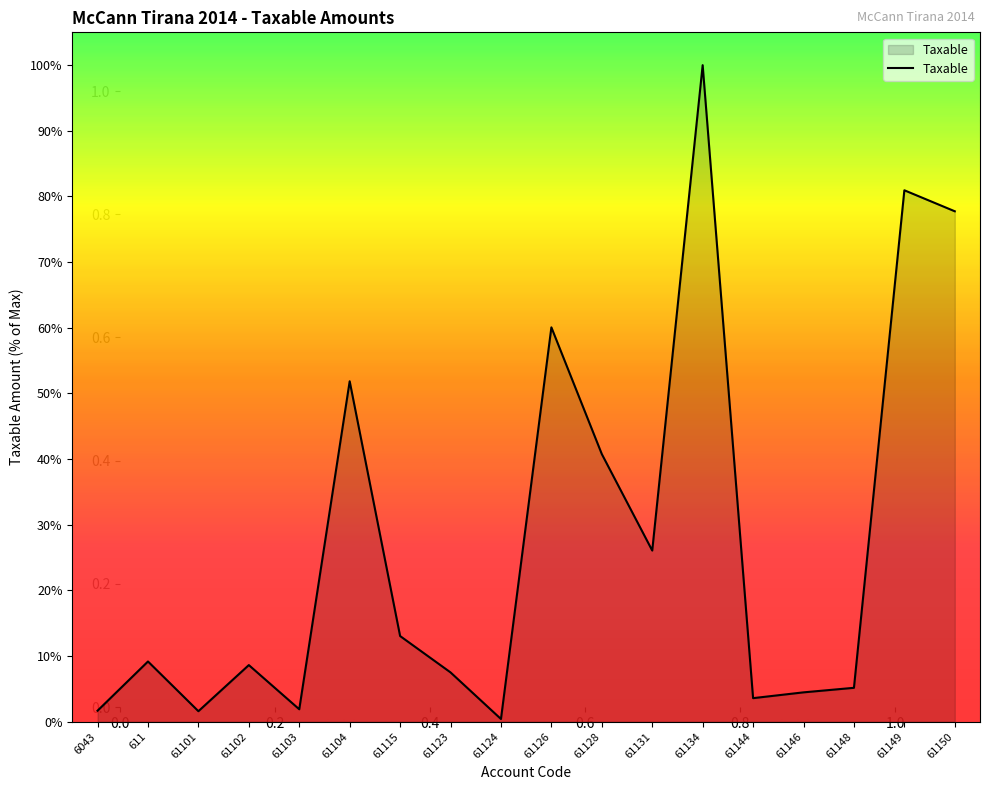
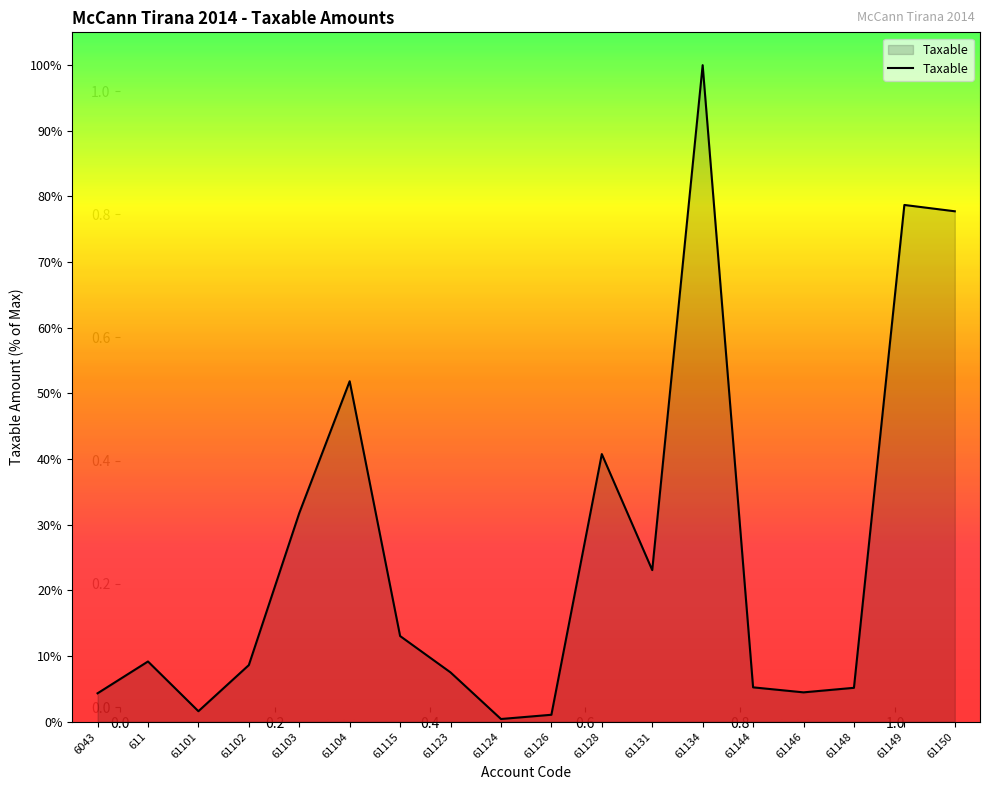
  {
-   "6043": "2%",
+   "6043": "4%",
    "611": "9%",
    "61101": "2%",
    "61102": "9%",
-   "61103": "2%",
+   "61103": "32%",
    "61104": "52%",
    "61115": "13%",
    "61123": "8%",
    "61124": "0%",
-   "61126": "60%",
+   "61126": "1%",
    "61128": "41%",
-   "61131": "26%",
+   "61131": "23%",
    "61134": "100%",
-   "61144": "4%",
+   "61144": "5%",
    "61146": "4%",
    "61148": "5%",
-   "61149": "81%",
+   "61149": "79%",
    "61150": "78%"
  }
